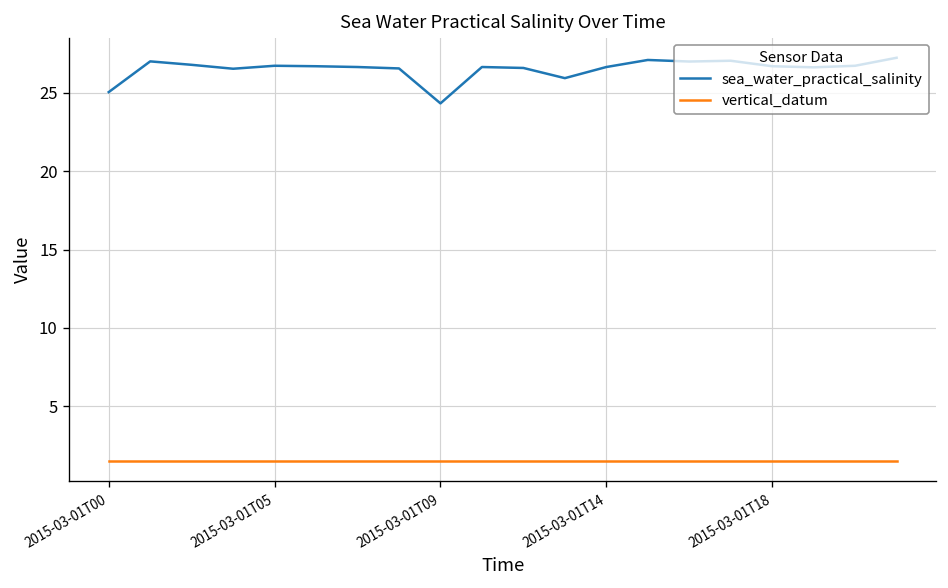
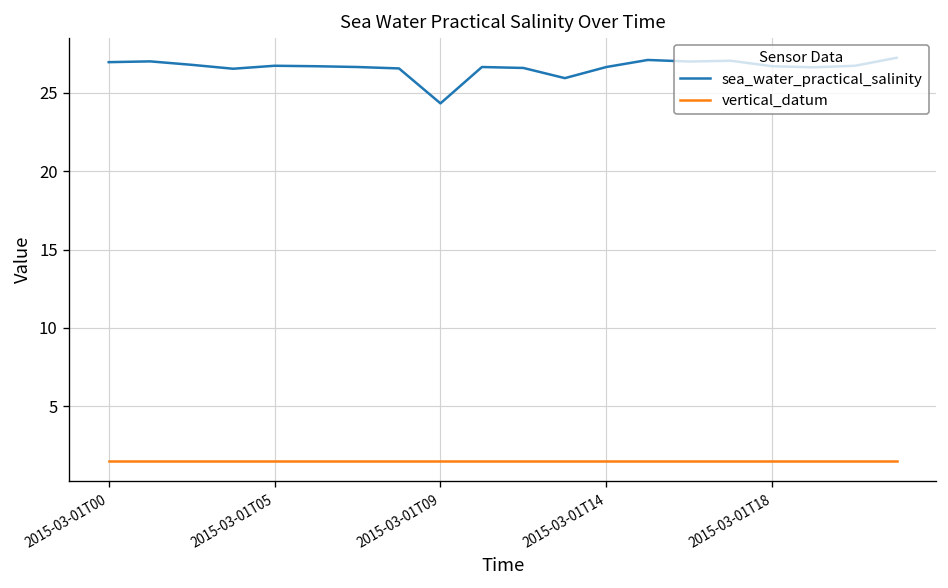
  {
    "sea_water_practical_salinity": {
-     "2015-03-01T00": 25.1,
+     "2015-03-01T00": 27.0,
      "2015-03-01T05": 26.7,
      "2015-03-01T09": 24.3,
      "2015-03-01T14": 26.7
    },
    "vertical_datum": {
      "2015-03-01T00": 1.5,
      "2015-03-01T05": 1.5,
      "2015-03-01T09": 1.5,
      "2015-03-01T14": 1.5,
      "2015-03-01T18": 1.5
    }
  }
